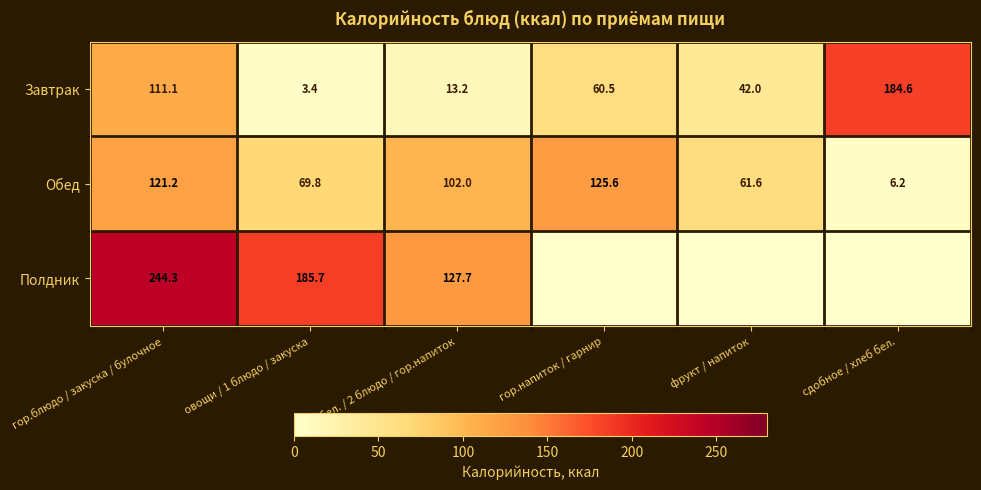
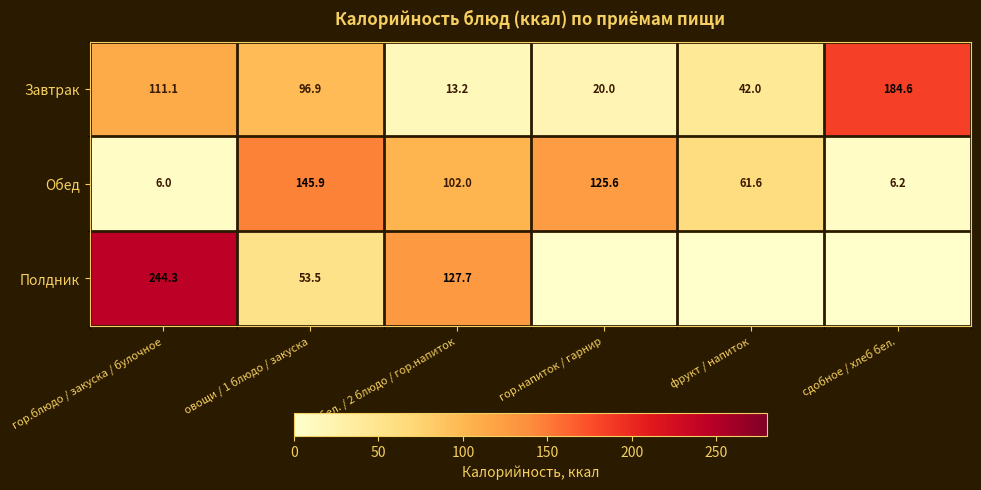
  {
    "Завтрак": {
      "гор.блюдо / закуска / булочное": 111.1,
-     "овощи / 1 блюдо / закуска": 3.4,
+     "овощи / 1 блюдо / закуска": 96.9,
      "хлеб бел. / 2 блюдо / гор.напиток": 13.2,
-     "гор.напиток / гарнир": 60.5,
+     "гор.напиток / гарнир": 20.0,
      "фрукт / напиток": 42.0,
      "сдобное / хлеб бел.": 184.6
    },
    "Обед": {
-     "гор.блюдо / закуска / булочное": 121.2,
-     "овощи / 1 блюдо / закуска": 69.8,
+     "гор.блюдо / закуска / булочное": 6.0,
+     "овощи / 1 блюдо / закуска": 145.9,
      "хлеб бел. / 2 блюдо / гор.напиток": 102.0,
      "гор.напиток / гарнир": 125.6,
      "фрукт / напиток": 61.6,
      "сдобное / хлеб бел.": 6.2
    },
    "Полдник": {
      "гор.блюдо / закуска / булочное": 244.3,
-     "овощи / 1 блюдо / закуска": 185.7,
+     "овощи / 1 блюдо / закуска": 53.5,
      "хлеб бел. / 2 блюдо / гор.напиток": 127.7
    }
  }
